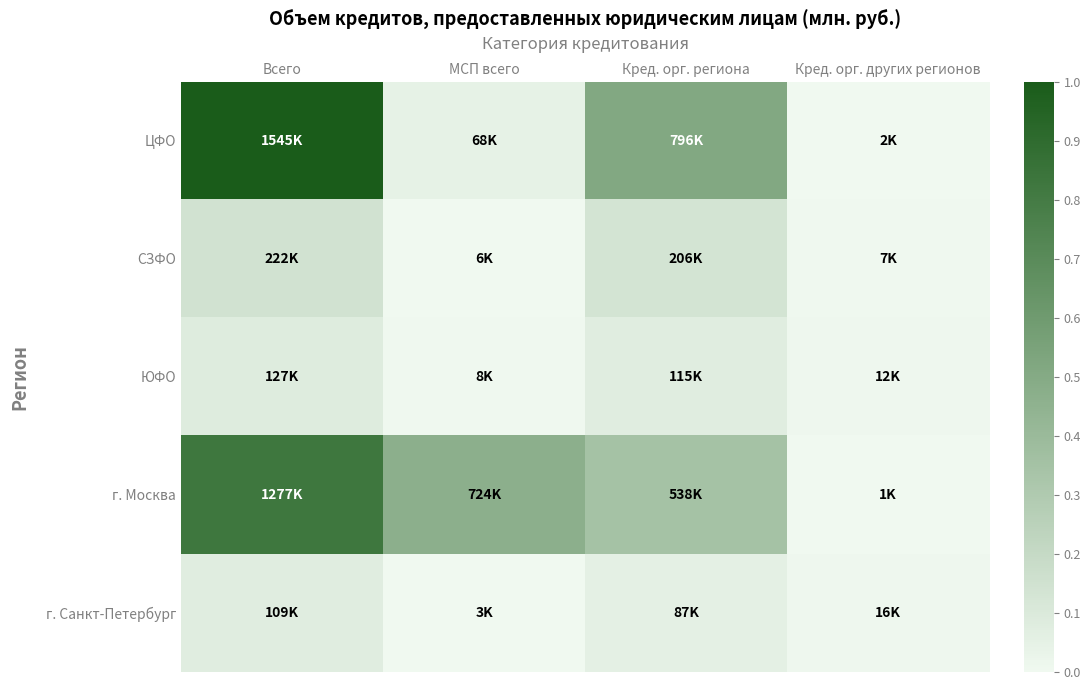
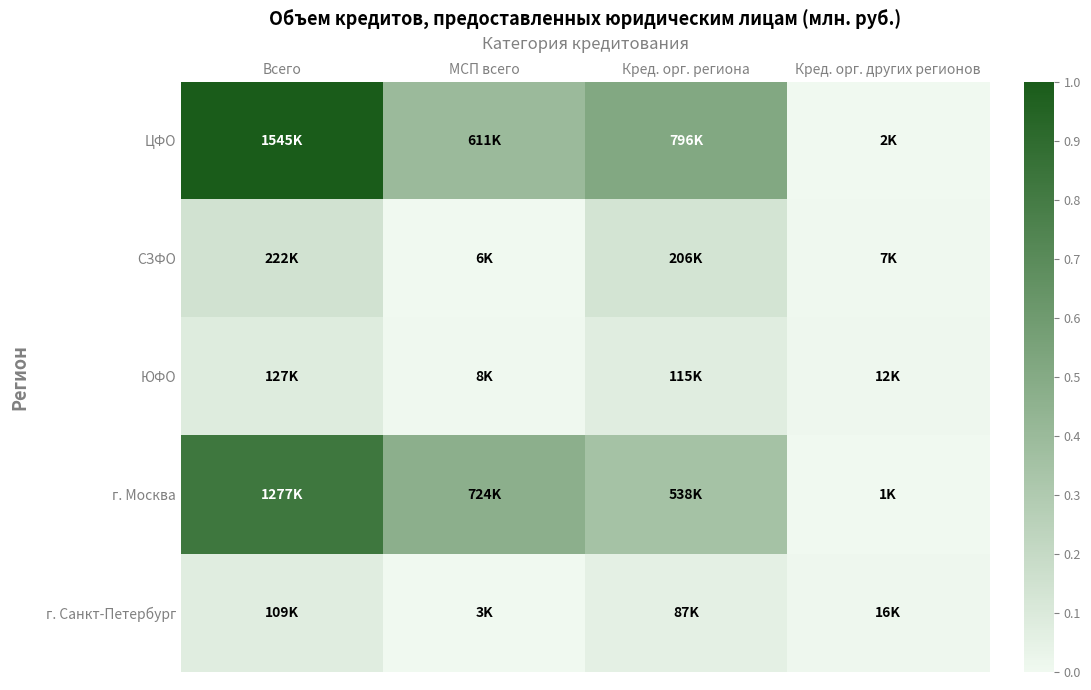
  {
    "ЦФО": {
      "Всего": "1545K",
-     "МСП всего": "68K",
+     "МСП всего": "611K",
      "Кред. орг. региона": "796K",
      "Кред. орг. других регионов": "2K"
    },
    "СЗФО": {
      "Всего": "222K",
      "МСП всего": "6K",
      "Кред. орг. региона": "206K",
      "Кред. орг. других регионов": "7K"
    },
    "ЮФО": {
      "Всего": "127K",
      "МСП всего": "8K",
      "Кред. орг. региона": "115K",
      "Кред. орг. других регионов": "12K"
    },
    "г. Москва": {
      "Всего": "1277K",
      "МСП всего": "724K",
      "Кред. орг. региона": "538K",
      "Кред. орг. других регионов": "1K"
    },
    "г. Санкт-Петербург": {
      "Всего": "109K",
      "МСП всего": "3K",
      "Кред. орг. региона": "87K",
      "Кред. орг. других регионов": "16K"
    }
  }
